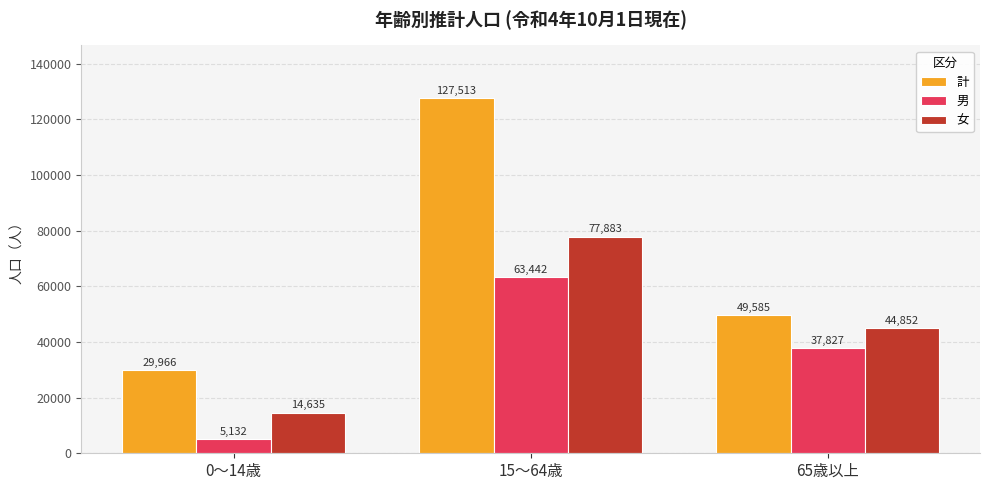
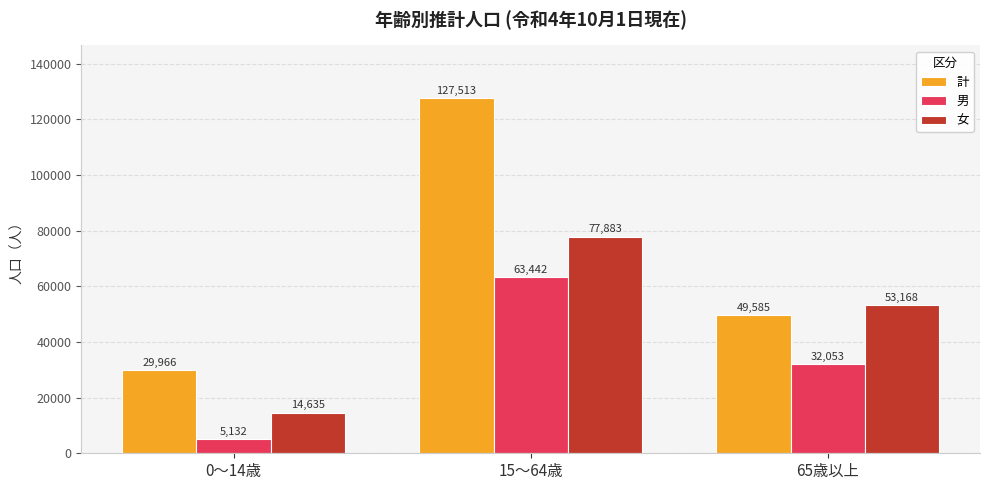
  {
    "計": {
      "0～14歳": "29,966",
      "15～64歳": "127,513",
      "65歳以上": "49,585"
    },
    "男": {
      "0～14歳": "5,132",
      "15～64歳": "63,442",
-     "65歳以上": "37,827"
+     "65歳以上": "32,053"
    },
    "女": {
      "0～14歳": "14,635",
      "15～64歳": "77,883",
-     "65歳以上": "44,852"
+     "65歳以上": "53,168"
    }
  }
